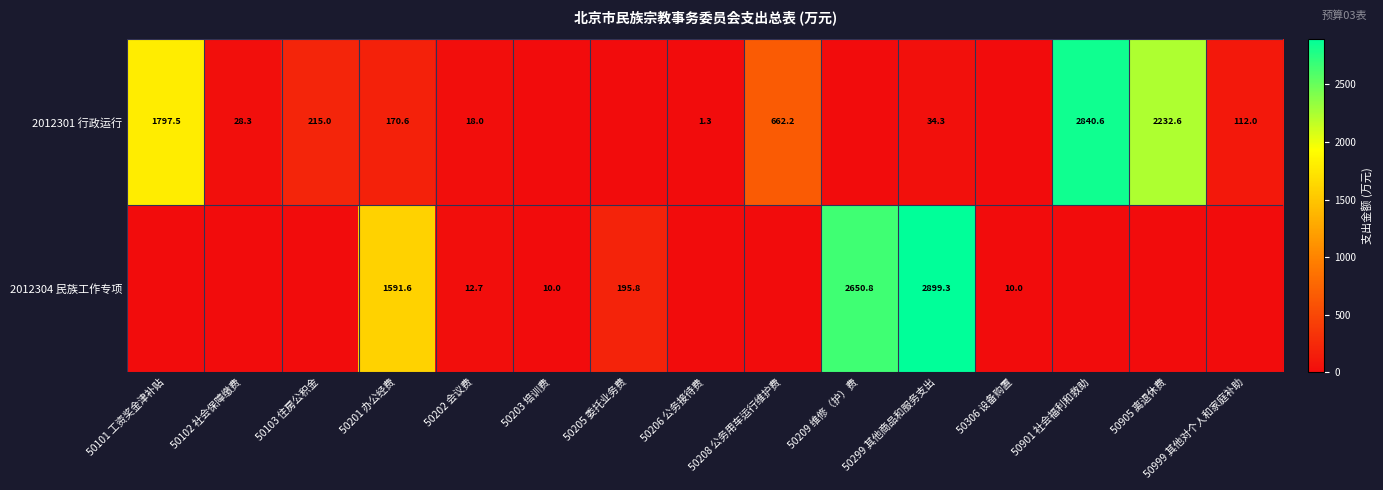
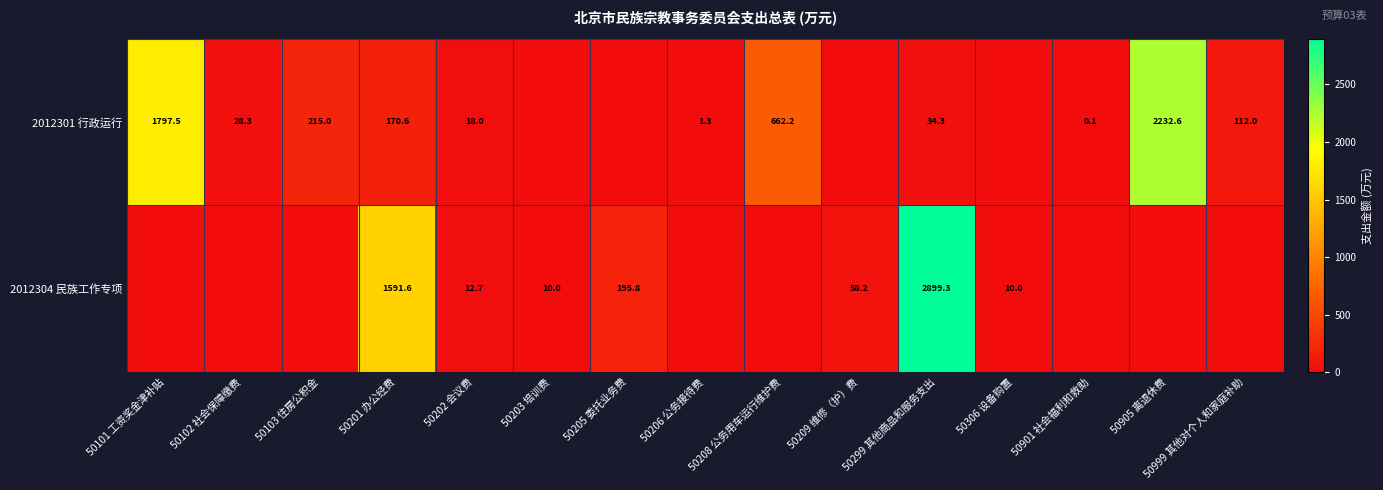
  {
    "2012301 行政运行": {
      "50101 工资奖金津补贴": 1797.5,
      "50102 社会保障缴费": 28.3,
      "50103 住房公积金": 215.0,
      "50201 办公经费": 170.6,
      "50202 会议费": 18.0,
      "50206 公务接待费": 1.3,
      "50208 公务用车运行维护费": 662.2,
      "50299 其他商品和服务支出": 34.3,
-     "50901 社会福利和救助": 2840.6,
+     "50901 社会福利和救助": 0.1,
      "50905 离退休费": 2232.6,
      "50999 其他对个人和家庭补助": 112.0
    },
    "2012304 民族工作专项": {
      "50201 办公经费": 1591.6,
      "50202 会议费": 12.7,
      "50203 培训费": 10.0,
      "50205 委托业务费": 195.8,
-     "50209 维修（护）费": 2650.8,
+     "50209 维修（护）费": 58.2,
      "50299 其他商品和服务支出": 2899.3,
      "50306 设备购置": 10.0
    }
  }
